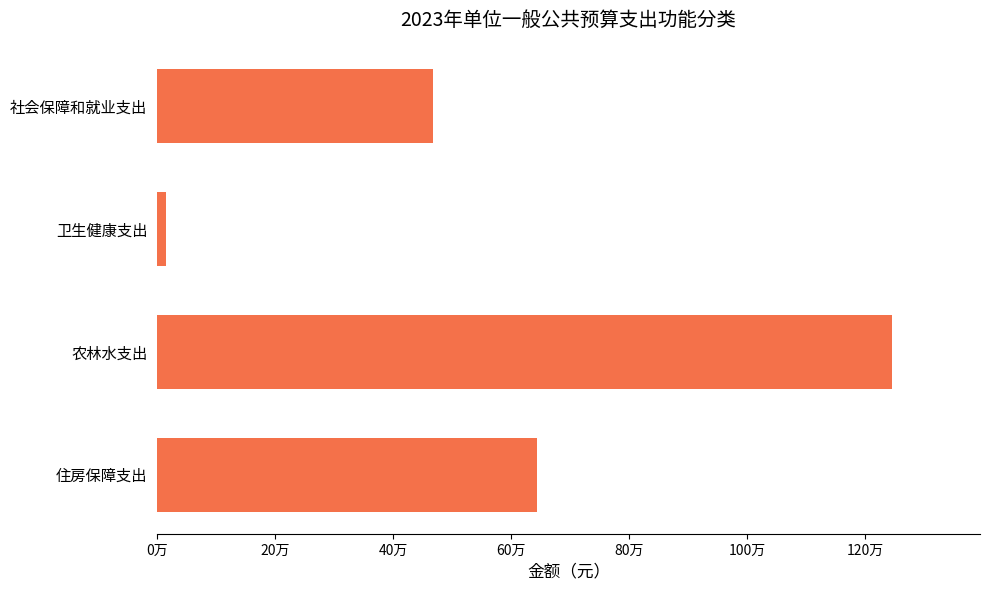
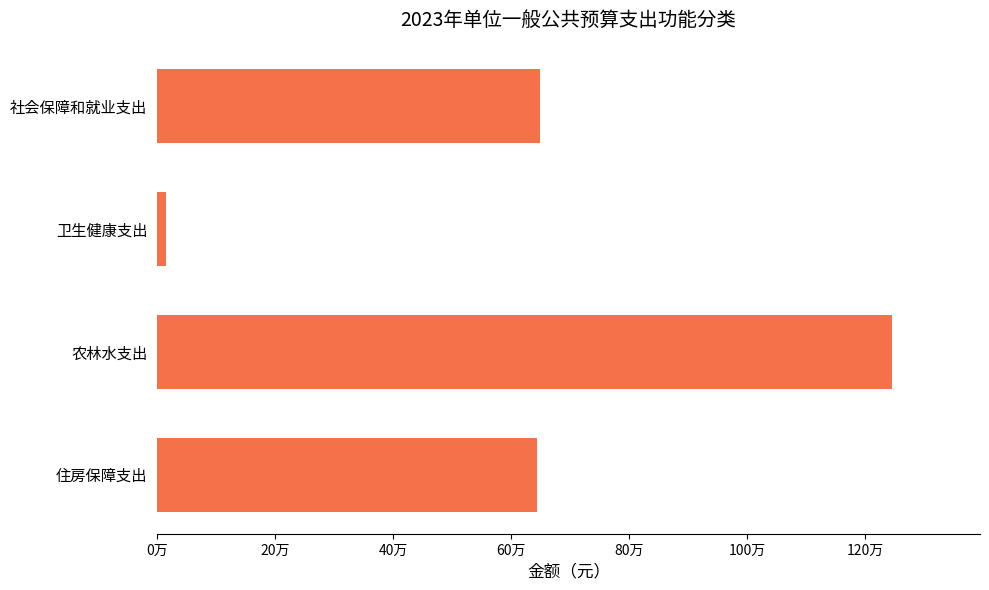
  {
-   "社会保障和就业支出": "47万",
+   "社会保障和就业支出": "65万",
    "卫生健康支出": "2万",
    "农林水支出": "125万",
    "住房保障支出": "64万"
  }
